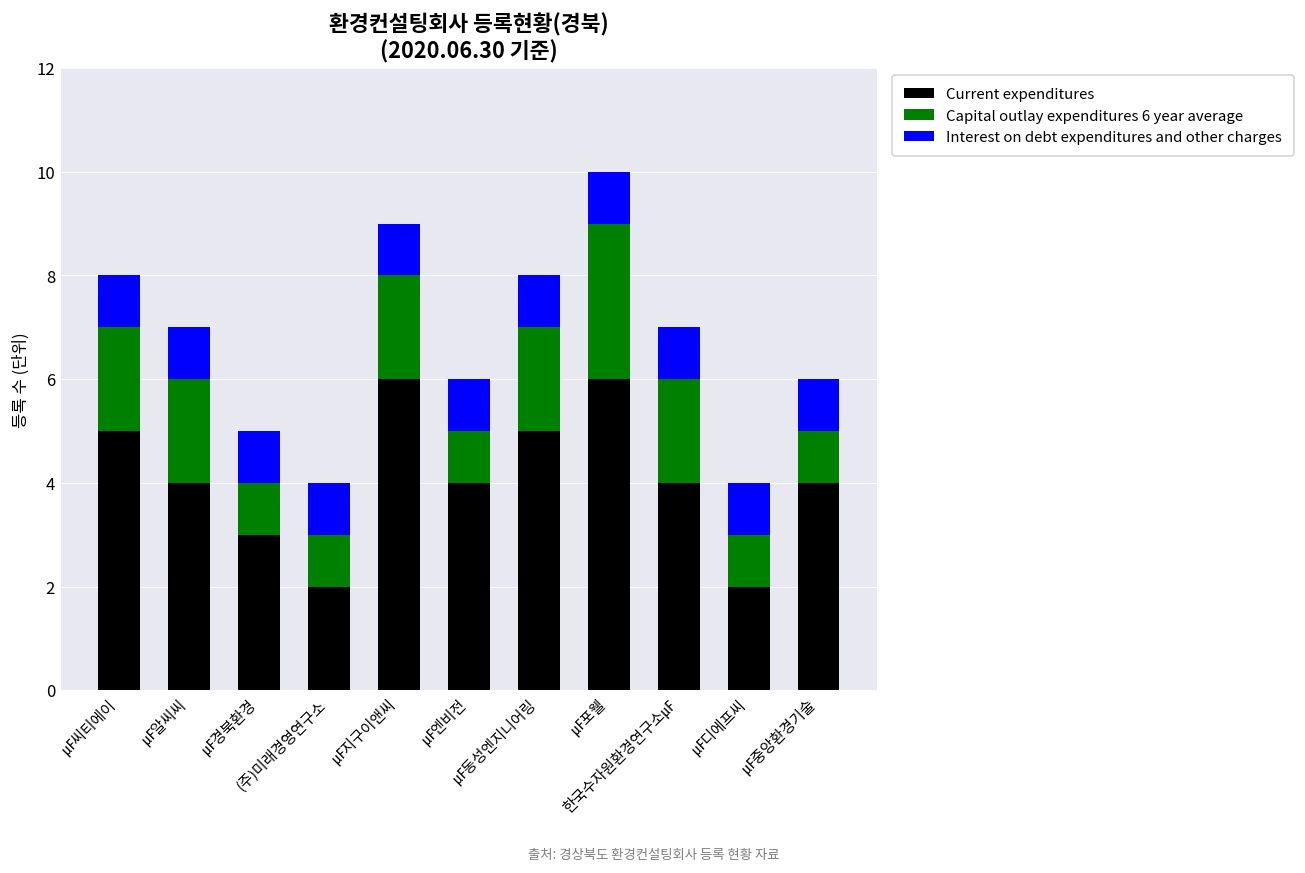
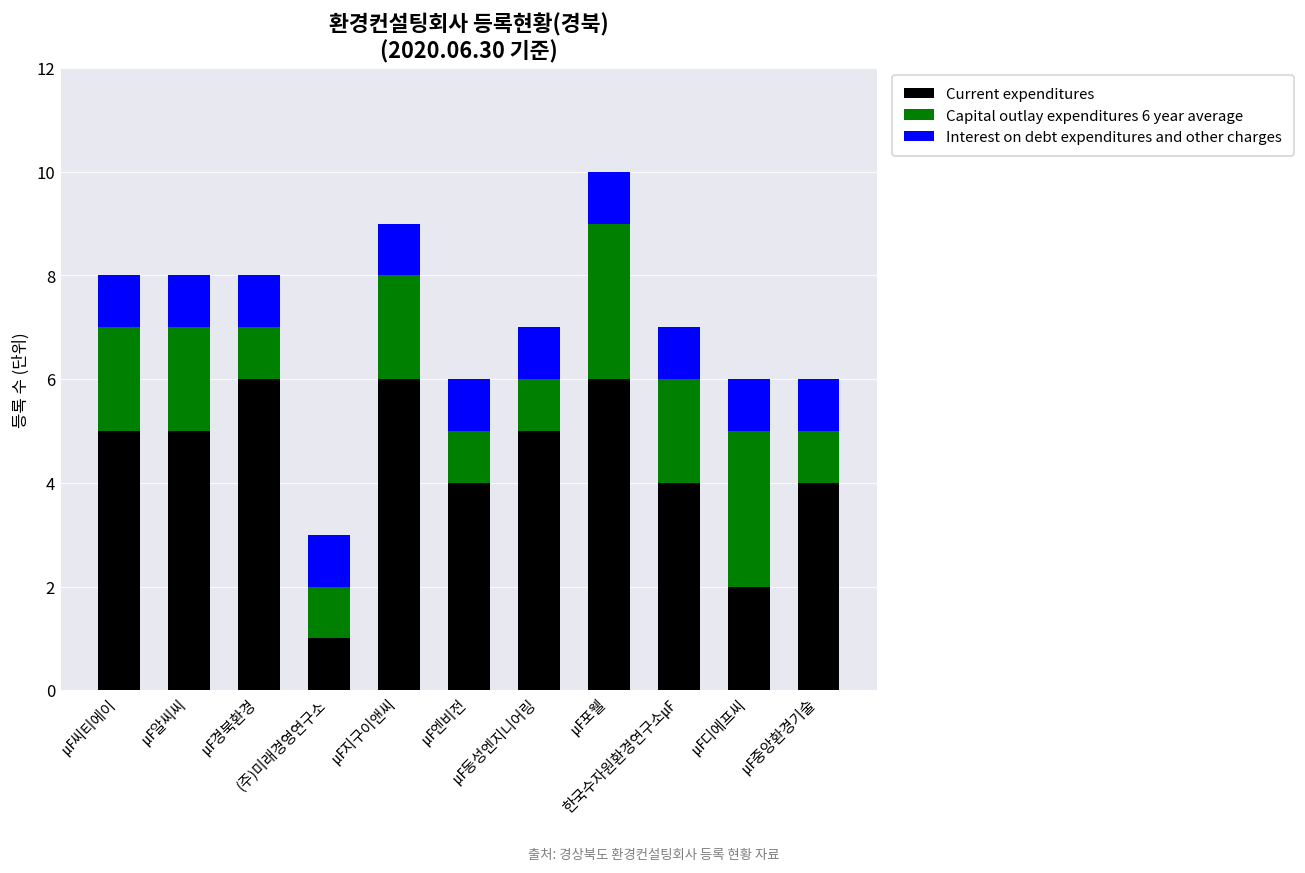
  {
    "Current expenditures": {
      "㎌씨티에이": 5,
-     "㎌알씨씨": 4,
-     "㎌경북환경": 3,
-     "(주)미래경영연구소": 2,
+     "㎌알씨씨": 5,
+     "㎌경북환경": 6,
+     "(주)미래경영연구소": 1,
      "㎌지구이앤씨": 6,
      "㎌엔비전": 4,
      "㎌동성엔지니어링": 5,
      "㎌포웰": 6,
      "한국수자원환경연구소㎌": 4,
      "㎌디에프씨": 2,
      "㎌중앙환경기술": 4
    },
    "Capital outlay expenditures 6 year average": {
      "㎌씨티에이": 2,
      "㎌알씨씨": 2,
      "㎌경북환경": 1,
      "(주)미래경영연구소": 1,
      "㎌지구이앤씨": 2,
      "㎌엔비전": 1,
-     "㎌동성엔지니어링": 2,
+     "㎌동성엔지니어링": 1,
      "㎌포웰": 3,
      "한국수자원환경연구소㎌": 2,
-     "㎌디에프씨": 1,
+     "㎌디에프씨": 3,
      "㎌중앙환경기술": 1
    },
    "Interest on debt expenditures and other charges": {
      "㎌씨티에이": 1,
      "㎌알씨씨": 1,
      "㎌경북환경": 1,
      "(주)미래경영연구소": 1,
      "㎌지구이앤씨": 1,
      "㎌엔비전": 1,
      "㎌동성엔지니어링": 1,
      "㎌포웰": 1,
      "한국수자원환경연구소㎌": 1,
      "㎌디에프씨": 1,
      "㎌중앙환경기술": 1
    }
  }
